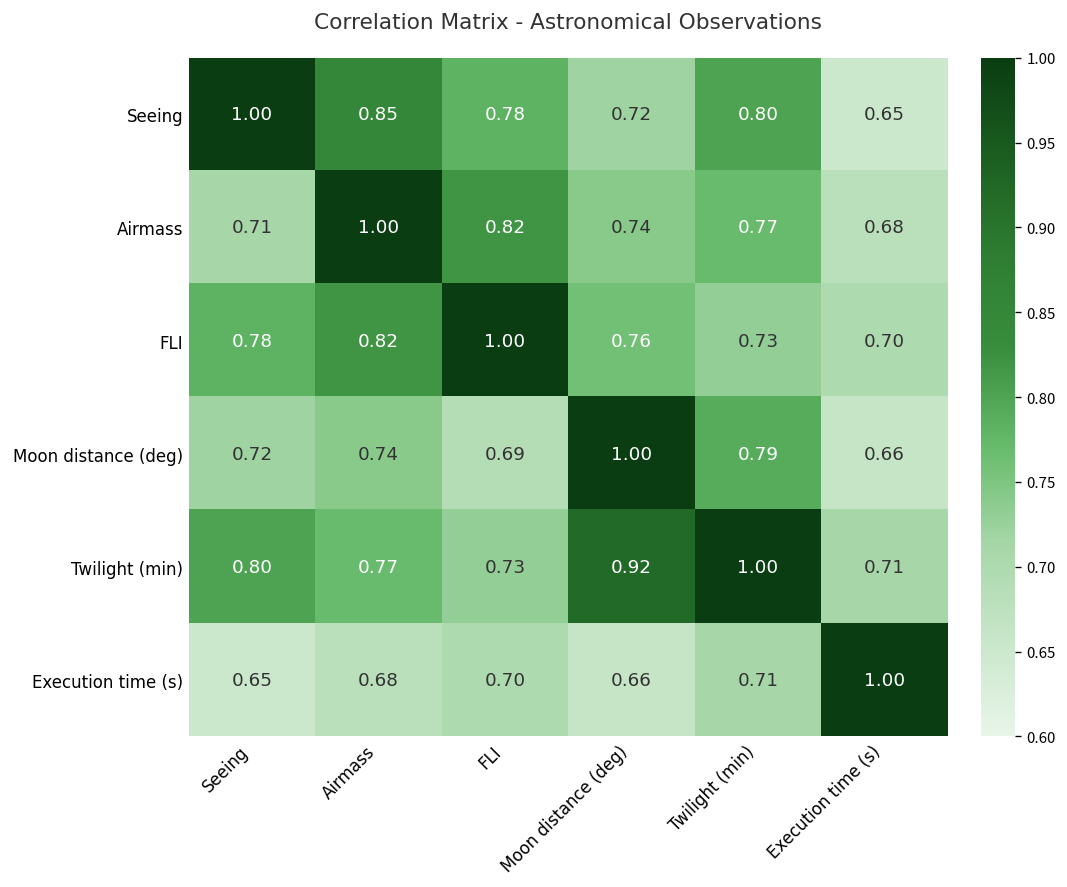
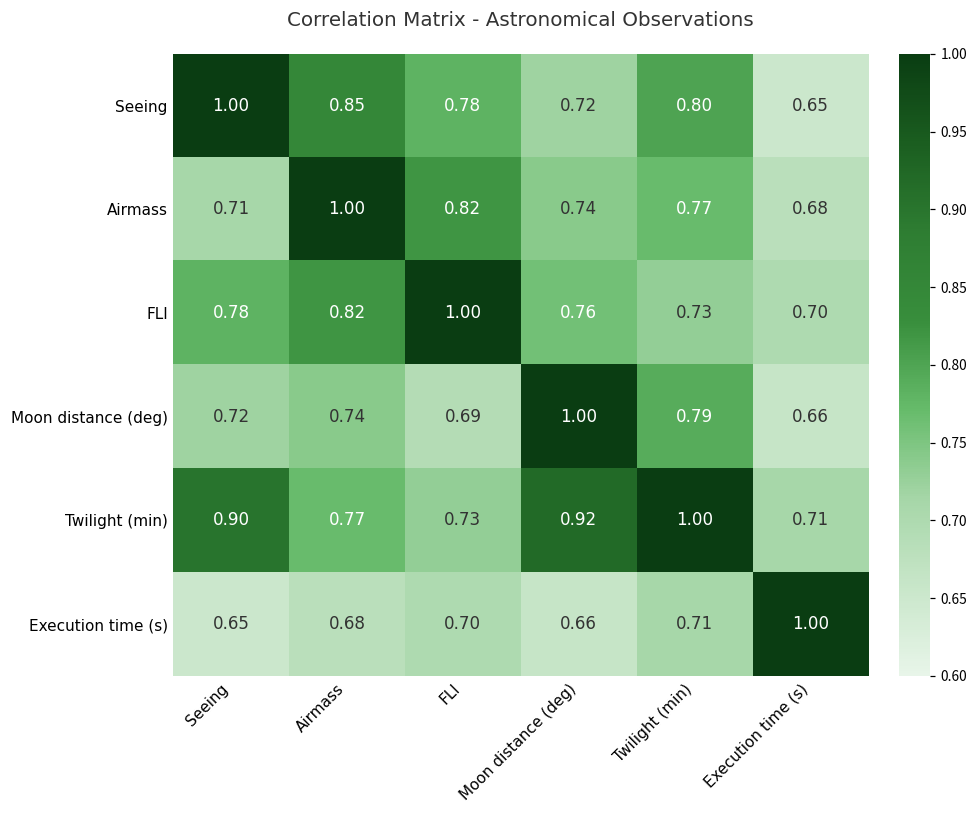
  {
    "Seeing": {
      "Seeing": 1.00,
      "Airmass": 0.85,
      "FLI": 0.78,
      "Moon distance (deg)": 0.72,
      "Twilight (min)": 0.80,
      "Execution time (s)": 0.65
    },
    "Airmass": {
      "Seeing": 0.71,
      "Airmass": 1.00,
      "FLI": 0.82,
      "Moon distance (deg)": 0.74,
      "Twilight (min)": 0.77,
      "Execution time (s)": 0.68
    },
    "FLI": {
      "Seeing": 0.78,
      "Airmass": 0.82,
      "FLI": 1.00,
      "Moon distance (deg)": 0.76,
      "Twilight (min)": 0.73,
      "Execution time (s)": 0.70
    },
    "Moon distance (deg)": {
      "Seeing": 0.72,
      "Airmass": 0.74,
      "FLI": 0.69,
      "Moon distance (deg)": 1.00,
      "Twilight (min)": 0.79,
      "Execution time (s)": 0.66
    },
    "Twilight (min)": {
-     "Seeing": 0.80,
+     "Seeing": 0.90,
      "Airmass": 0.77,
      "FLI": 0.73,
      "Moon distance (deg)": 0.92,
      "Twilight (min)": 1.00,
      "Execution time (s)": 0.71
    },
    "Execution time (s)": {
      "Seeing": 0.65,
      "Airmass": 0.68,
      "FLI": 0.70,
      "Moon distance (deg)": 0.66,
      "Twilight (min)": 0.71,
      "Execution time (s)": 1.00
    }
  }
